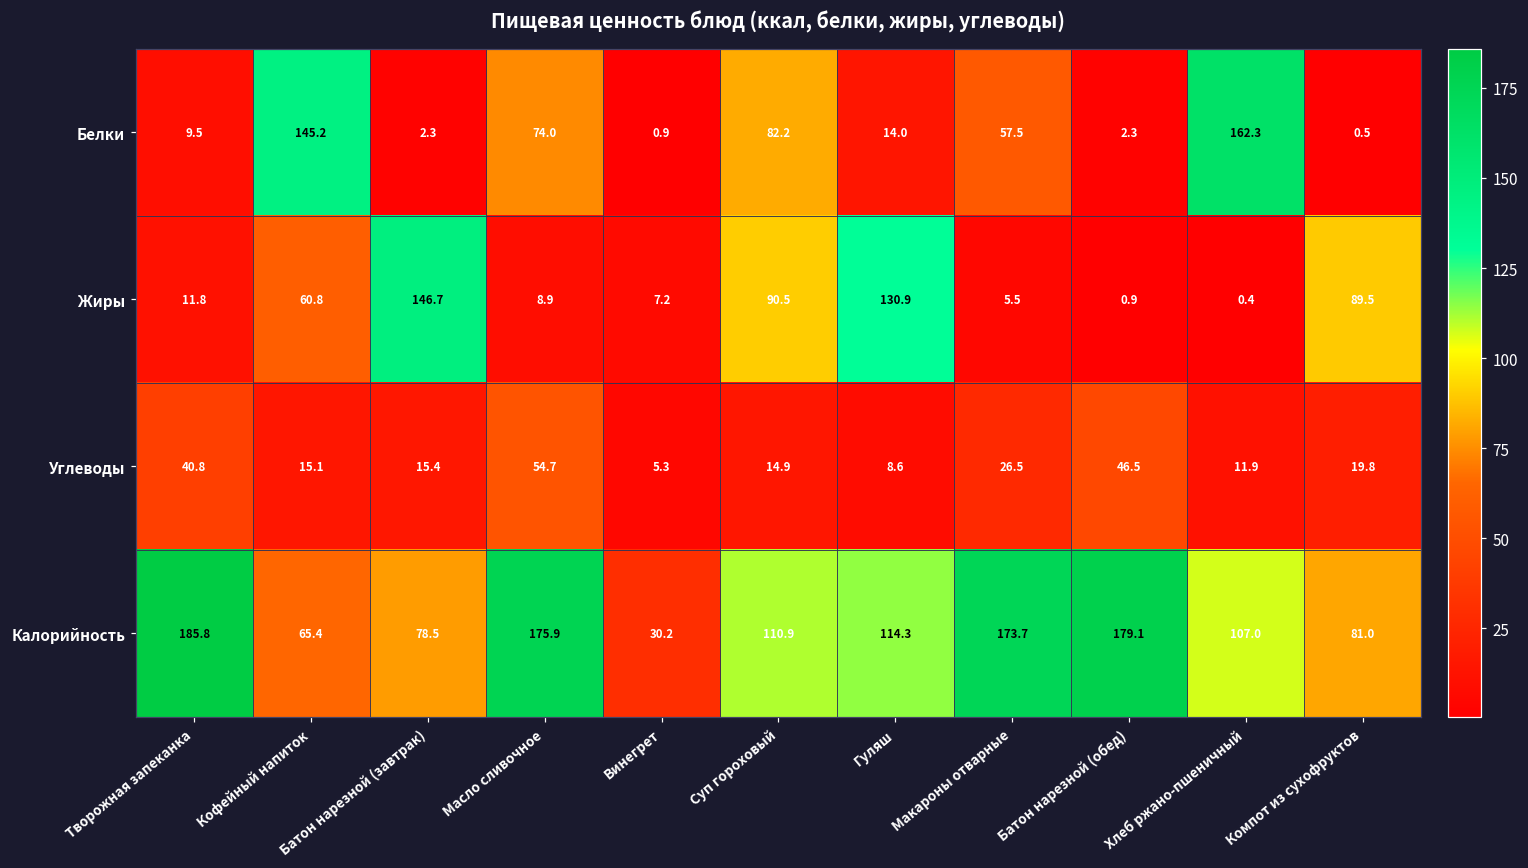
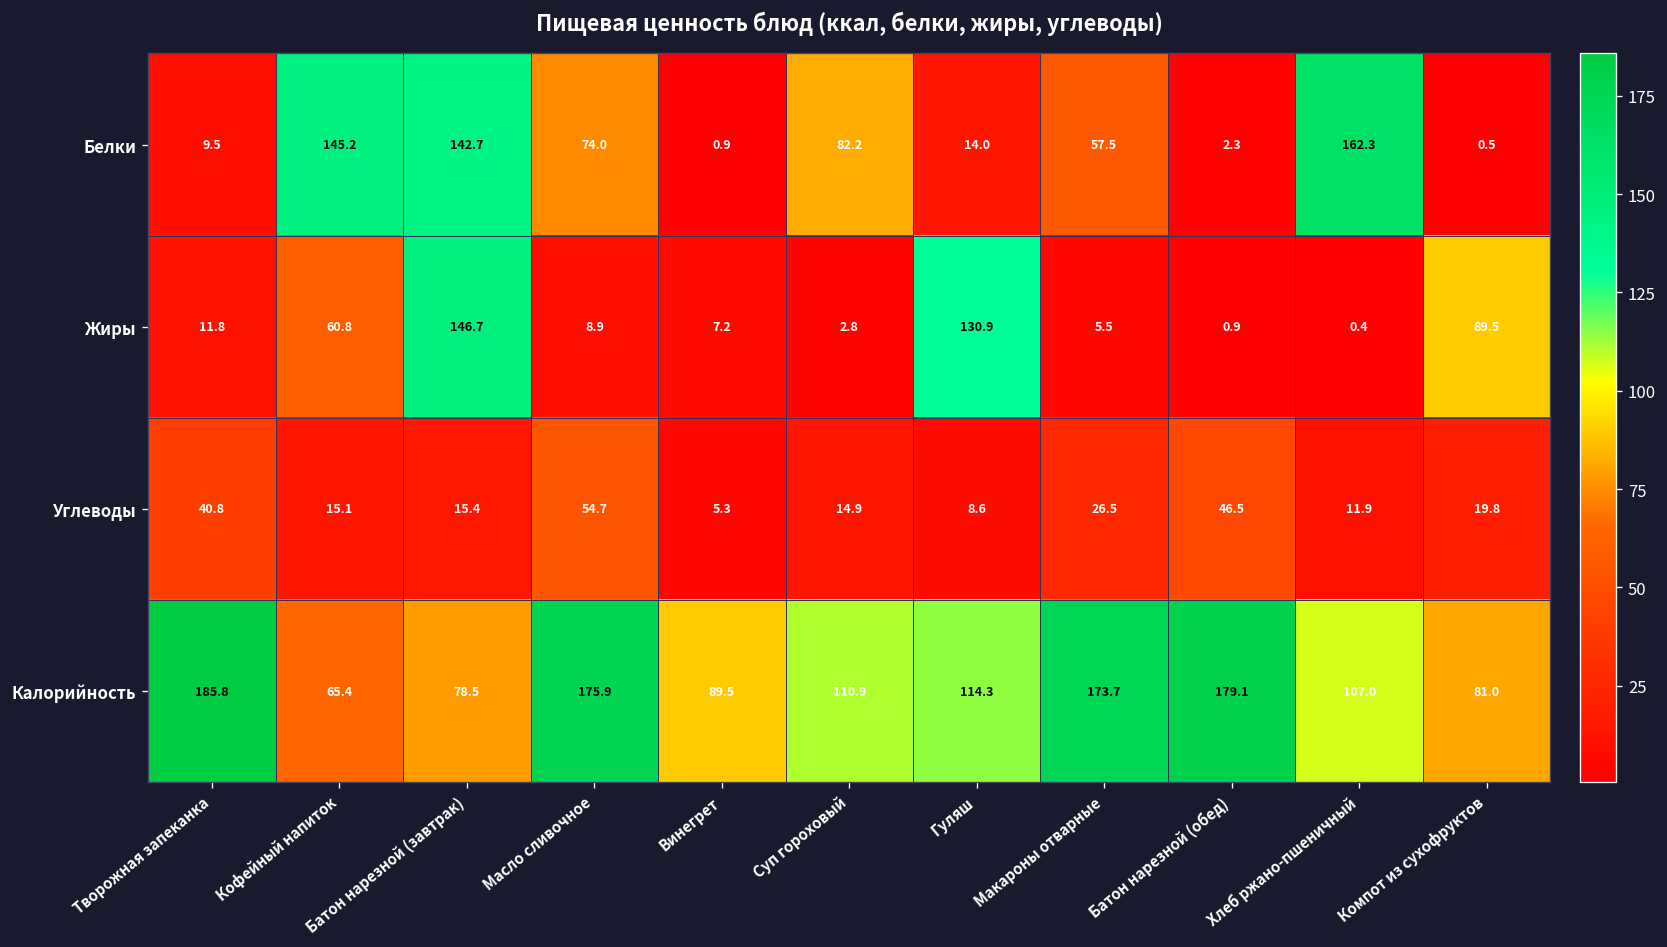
  {
    "Белки": {
      "Творожная запеканка": 9.5,
      "Кофейный напиток": 145.2,
-     "Батон нарезной (завтрак)": 2.3,
+     "Батон нарезной (завтрак)": 142.7,
      "Масло сливочное": 74.0,
      "Винегрет": 0.9,
      "Суп гороховый": 82.2,
      "Гуляш": 14.0,
      "Макароны отварные": 57.5,
      "Батон нарезной (обед)": 2.3,
      "Хлеб ржано-пшеничный": 162.3,
      "Компот из сухофруктов": 0.5
    },
    "Жиры": {
      "Творожная запеканка": 11.8,
      "Кофейный напиток": 60.8,
      "Батон нарезной (завтрак)": 146.7,
      "Масло сливочное": 8.9,
      "Винегрет": 7.2,
-     "Суп гороховый": 90.5,
+     "Суп гороховый": 2.8,
      "Гуляш": 130.9,
      "Макароны отварные": 5.5,
      "Батон нарезной (обед)": 0.9,
      "Хлеб ржано-пшеничный": 0.4,
      "Компот из сухофруктов": 89.5
    },
    "Углеводы": {
      "Творожная запеканка": 40.8,
      "Кофейный напиток": 15.1,
      "Батон нарезной (завтрак)": 15.4,
      "Масло сливочное": 54.7,
      "Винегрет": 5.3,
      "Суп гороховый": 14.9,
      "Гуляш": 8.6,
      "Макароны отварные": 26.5,
      "Батон нарезной (обед)": 46.5,
      "Хлеб ржано-пшеничный": 11.9,
      "Компот из сухофруктов": 19.8
    },
    "Калорийность": {
      "Творожная запеканка": 185.8,
      "Кофейный напиток": 65.4,
      "Батон нарезной (завтрак)": 78.5,
      "Масло сливочное": 175.9,
-     "Винегрет": 30.2,
+     "Винегрет": 89.5,
      "Суп гороховый": 110.9,
      "Гуляш": 114.3,
      "Макароны отварные": 173.7,
      "Батон нарезной (обед)": 179.1,
      "Хлеб ржано-пшеничный": 107.0,
      "Компот из сухофруктов": 81.0
    }
  }
